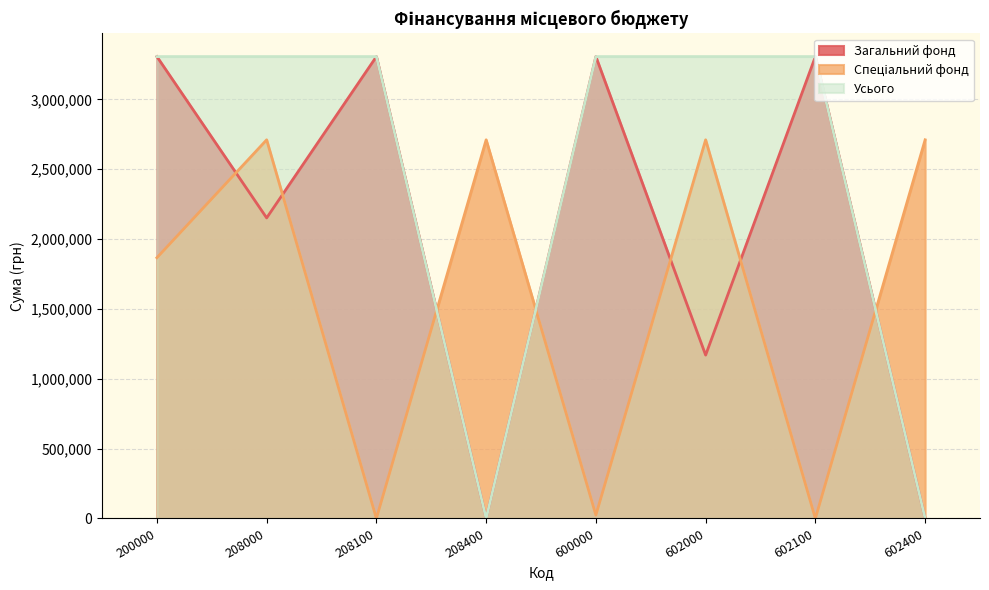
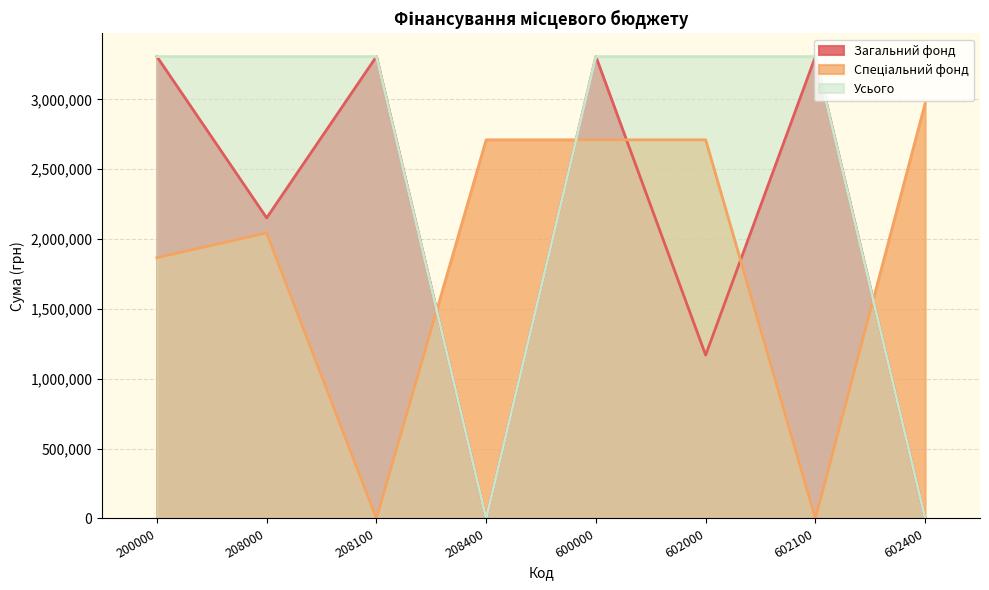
  {
    "Загальний фонд": {
      "208000": "2,150,000",
      "602000": "1,170,000"
    },
    "Спеціальний фонд": {
      "200000": "1,870,000",
-     "208000": "2,710,000",
+     "208000": "2,040,000",
      "208100": "0",
      "208400": "2,710,000",
-     "600000": "20,000",
+     "600000": "2,710,000",
      "602000": "2,710,000",
      "602100": "0",
-     "602400": "2,710,000"
+     "602400": "2,970,000"
    },
    "Усього": {
      "208000": "3,310,000",
      "602000": "3,310,000"
    }
  }
